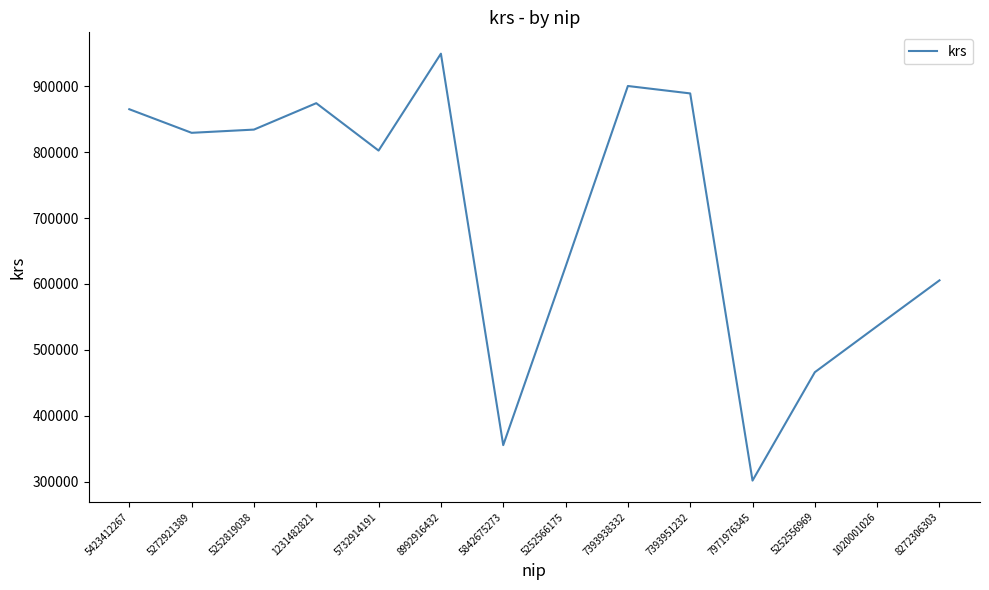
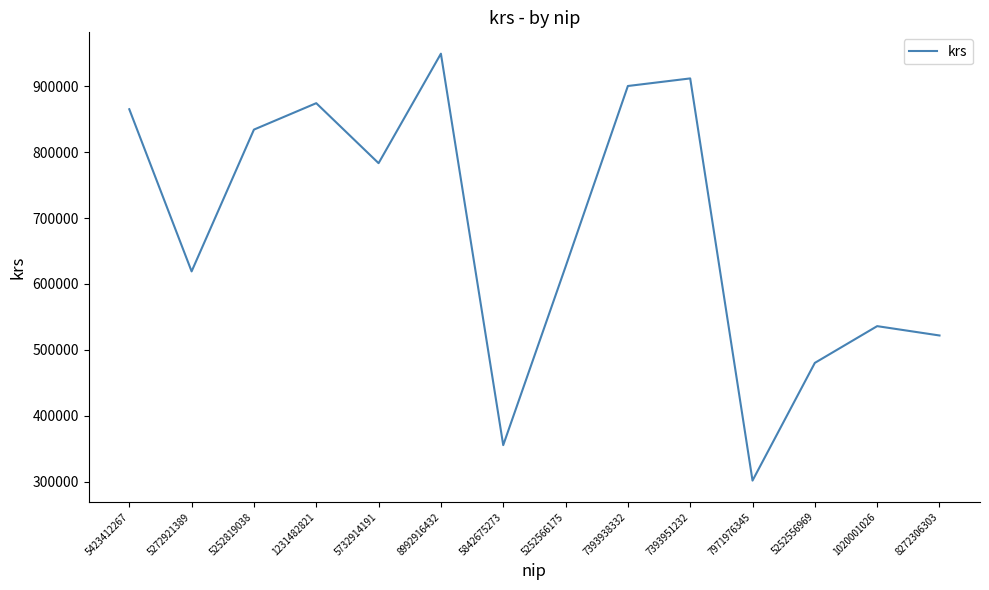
  {
    "5423412267": 870000,
-   "5272921389": 830000,
+   "5272921389": 620000,
    "5252819038": 830000,
    "1231482821": 870000,
-   "5732914191": 800000,
+   "5732914191": 780000,
    "8992916432": 950000,
    "5842675273": 360000,
    "5252566175": 630000,
    "7393938332": 900000,
-   "7393951232": 890000,
+   "7393951232": 910000,
    "7971976345": 300000,
-   "5252556969": 470000,
+   "5252556969": 480000,
    "1020001026": 540000,
-   "8272306303": 610000
+   "8272306303": 520000
  }
